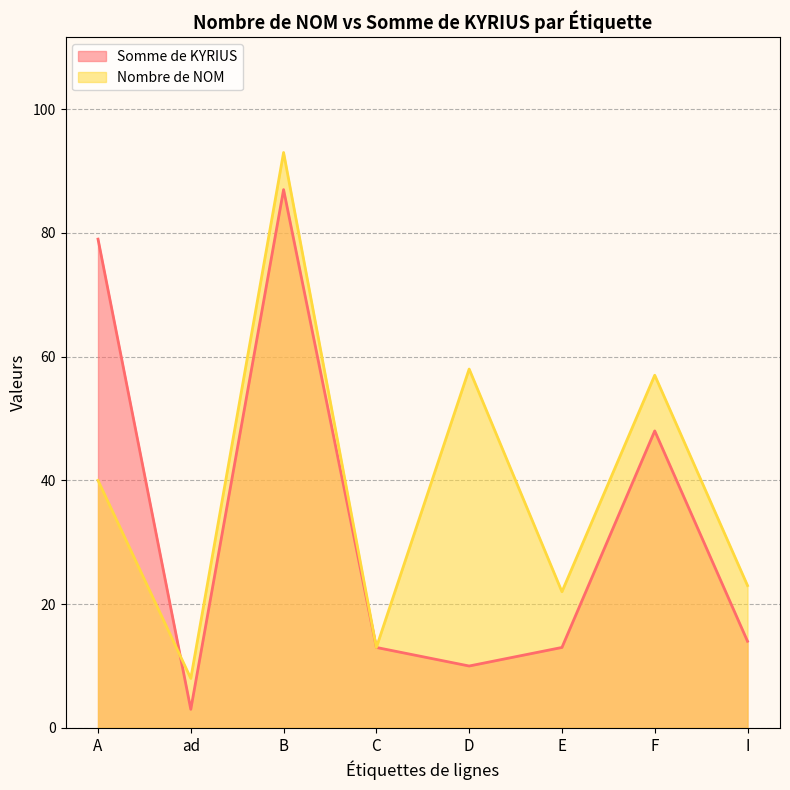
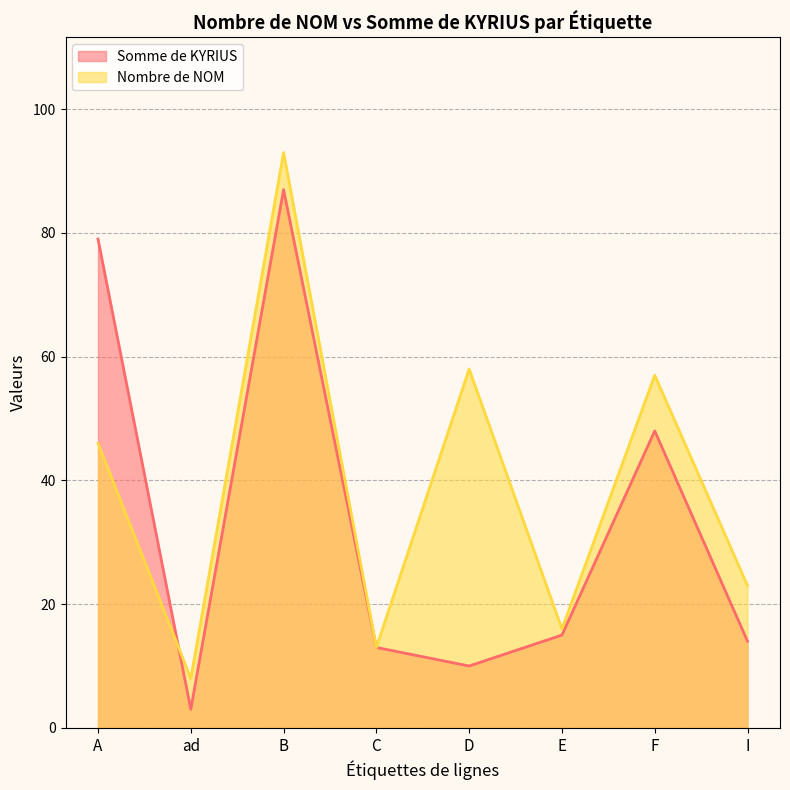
  {
    "Somme de KYRIUS": {
      "A": 79,
      "ad": 3,
      "B": 87,
      "D": 10,
-     "E": 13,
+     "E": 15,
      "F": 48,
      "I": 14
    },
    "Nombre de NOM": {
-     "A": 40,
+     "A": 46,
      "ad": 8,
      "B": 93,
      "D": 58,
-     "E": 22,
+     "E": 16,
      "F": 57,
      "I": 23
    }
  }
